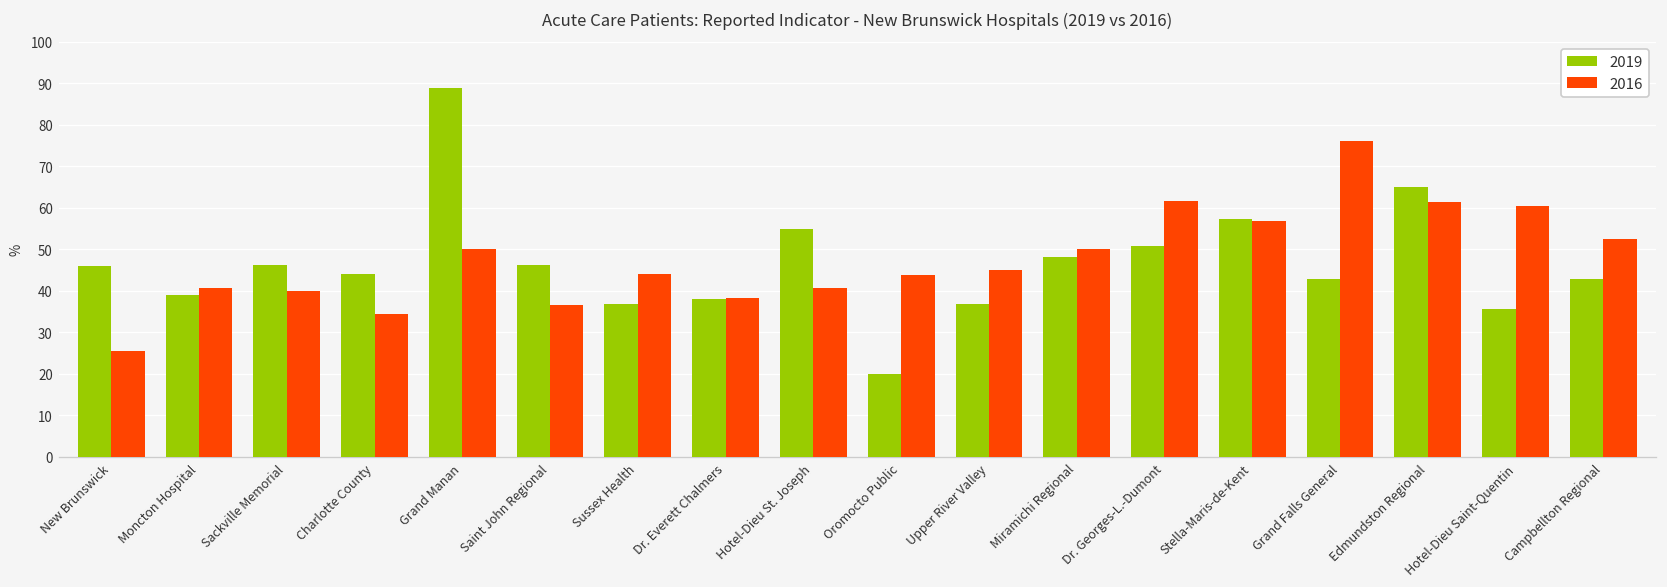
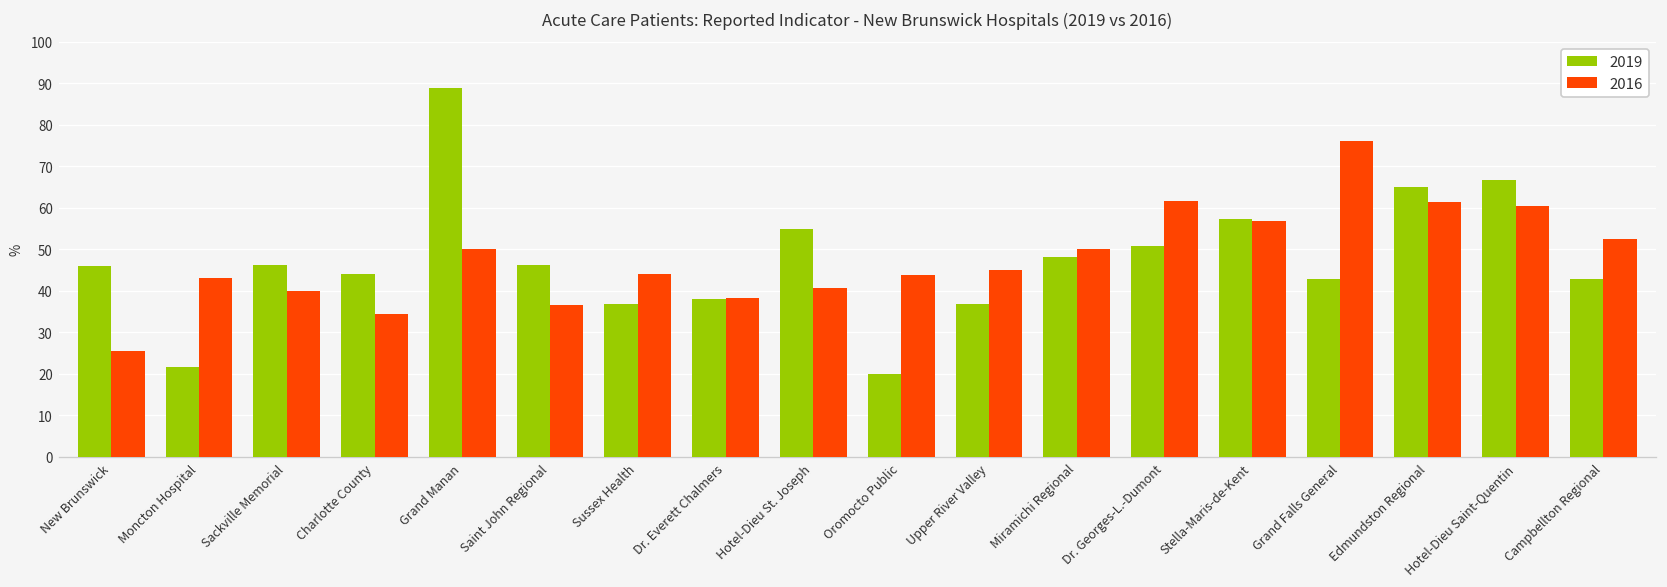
  {
    "2019": {
      "New Brunswick": 46,
-     "Moncton Hospital": 39,
+     "Moncton Hospital": 22,
      "Sackville Memorial": 46,
      "Charlotte County": 44,
      "Grand Manan": 89,
      "Saint John Regional": 46,
      "Sussex Health": 37,
      "Dr. Everett Chalmers": 38,
      "Hotel-Dieu St. Joseph": 55,
      "Oromocto Public": 20,
      "Upper River Valley": 37,
      "Miramichi Regional": 48,
      "Dr. Georges-L.-Dumont": 51,
      "Stella-Maris-de-Kent": 57,
      "Grand Falls General": 43,
      "Edmundston Regional": 65,
-     "Hotel-Dieu Saint-Quentin": 36,
+     "Hotel-Dieu Saint-Quentin": 67,
      "Campbellton Regional": 43
    },
    "2016": {
      "New Brunswick": 25,
-     "Moncton Hospital": 41,
+     "Moncton Hospital": 43,
      "Sackville Memorial": 40,
      "Charlotte County": 34,
      "Grand Manan": 50,
      "Saint John Regional": 37,
      "Sussex Health": 44,
      "Dr. Everett Chalmers": 38,
      "Hotel-Dieu St. Joseph": 41,
      "Oromocto Public": 44,
      "Upper River Valley": 45,
      "Miramichi Regional": 50,
      "Dr. Georges-L.-Dumont": 62,
      "Stella-Maris-de-Kent": 57,
      "Grand Falls General": 76,
      "Edmundston Regional": 61,
      "Hotel-Dieu Saint-Quentin": 60,
      "Campbellton Regional": 53
    }
  }
